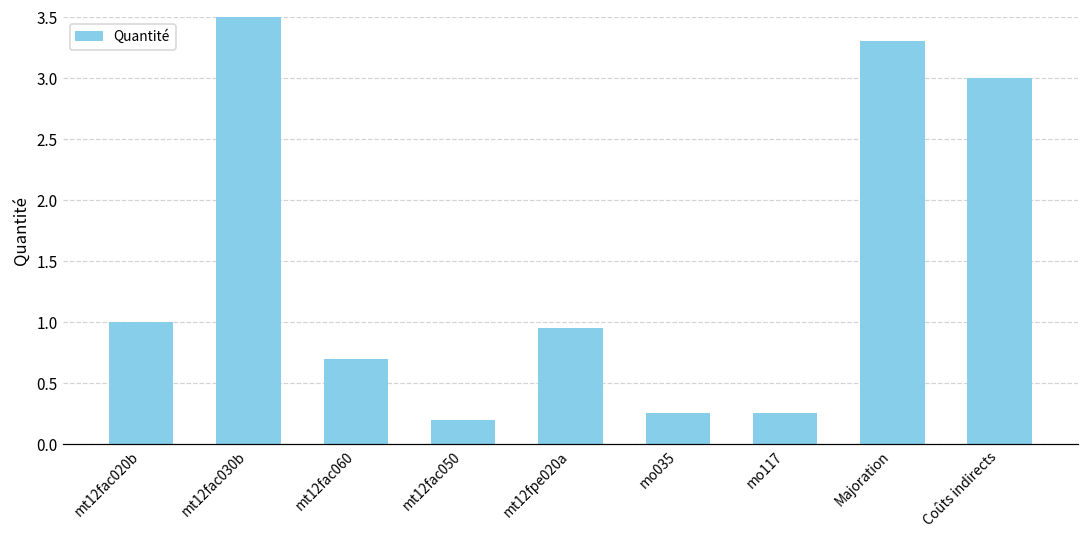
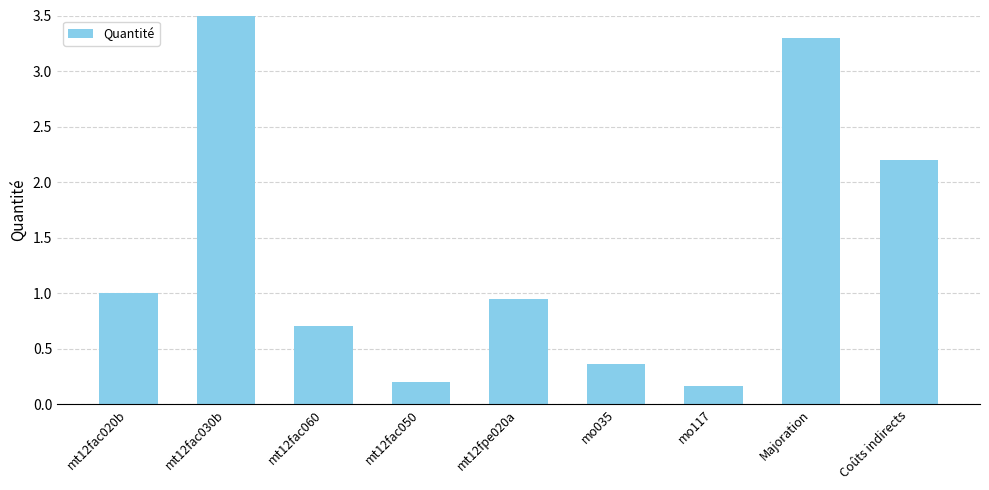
  {
    "mt12fac020b": 1.00,
    "mt12fac060": 0.70,
    "mt12fac050": 0.20,
    "mt12fpe020a": 0.95,
-   "mo035": 0.26,
-   "mo117": 0.26,
+   "mo035": 0.36,
+   "mo117": 0.16,
    "Majoration": 3.30,
-   "Coûts indirects": 3.0
+   "Coûts indirects": 2.2
  }
